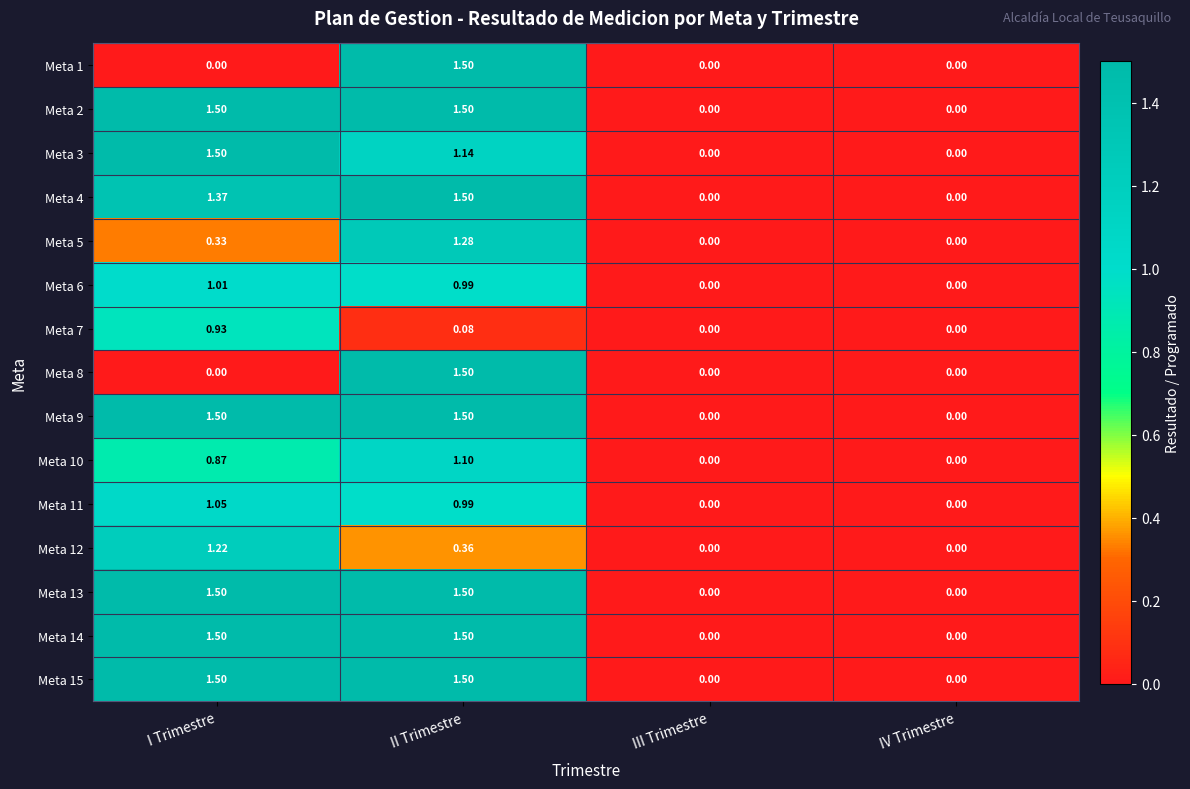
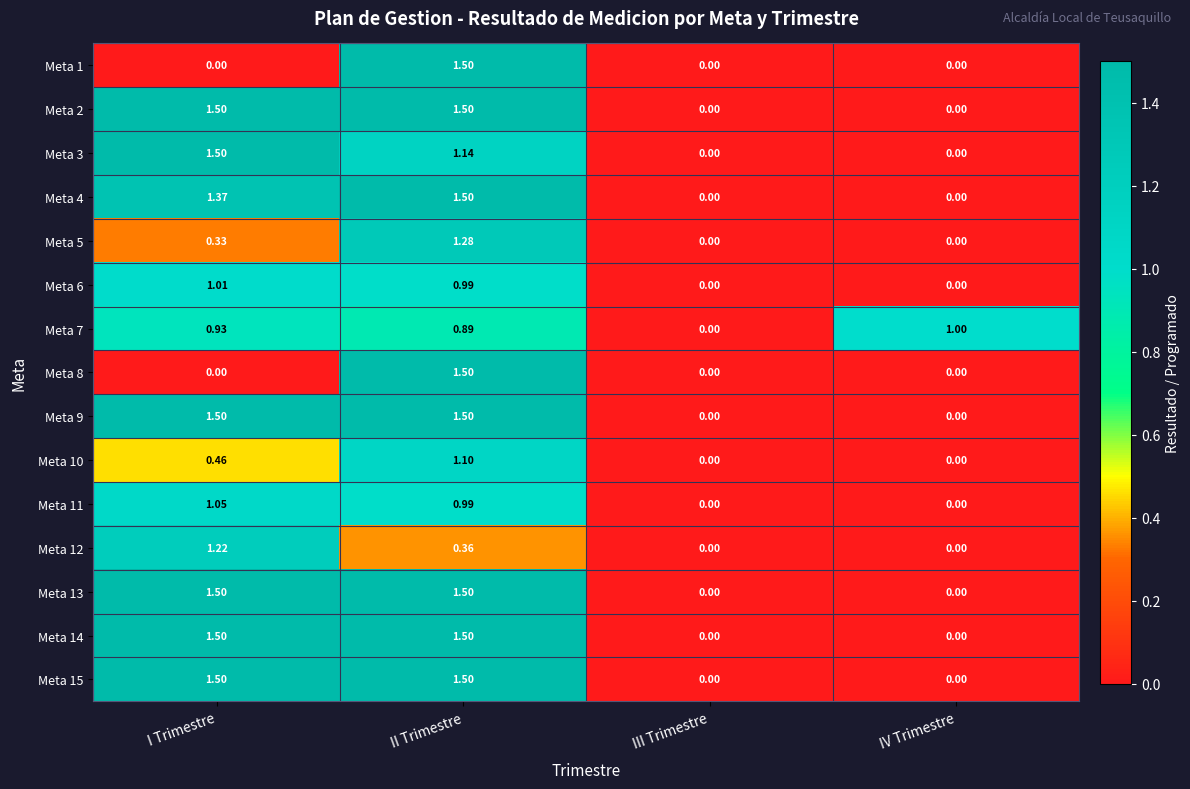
  {
    "Meta 1": {
      "I Trimestre": 0.00,
      "II Trimestre": 1.50,
      "III Trimestre": 0.00,
      "IV Trimestre": 0.00
    },
    "Meta 2": {
      "I Trimestre": 1.50,
      "II Trimestre": 1.50,
      "III Trimestre": 0.00,
      "IV Trimestre": 0.00
    },
    "Meta 3": {
      "I Trimestre": 1.50,
      "II Trimestre": 1.14,
      "III Trimestre": 0.00,
      "IV Trimestre": 0.00
    },
    "Meta 4": {
      "I Trimestre": 1.37,
      "II Trimestre": 1.50,
      "III Trimestre": 0.00,
      "IV Trimestre": 0.00
    },
    "Meta 5": {
      "I Trimestre": 0.33,
      "II Trimestre": 1.28,
      "III Trimestre": 0.00,
      "IV Trimestre": 0.00
    },
    "Meta 6": {
      "I Trimestre": 1.01,
      "II Trimestre": 0.99,
      "III Trimestre": 0.00,
      "IV Trimestre": 0.00
    },
    "Meta 7": {
      "I Trimestre": 0.93,
-     "II Trimestre": 0.08,
+     "II Trimestre": 0.89,
      "III Trimestre": 0.00,
-     "IV Trimestre": 0.00
+     "IV Trimestre": 1.00
    },
    "Meta 8": {
      "I Trimestre": 0.00,
      "II Trimestre": 1.50,
      "III Trimestre": 0.00,
      "IV Trimestre": 0.00
    },
    "Meta 9": {
      "I Trimestre": 1.50,
      "II Trimestre": 1.50,
      "III Trimestre": 0.00,
      "IV Trimestre": 0.00
    },
    "Meta 10": {
-     "I Trimestre": 0.87,
+     "I Trimestre": 0.46,
      "II Trimestre": 1.10,
      "III Trimestre": 0.00,
      "IV Trimestre": 0.00
    },
    "Meta 11": {
      "I Trimestre": 1.05,
      "II Trimestre": 0.99,
      "III Trimestre": 0.00,
      "IV Trimestre": 0.00
    },
    "Meta 12": {
      "I Trimestre": 1.22,
      "II Trimestre": 0.36,
      "III Trimestre": 0.00,
      "IV Trimestre": 0.00
    },
    "Meta 13": {
      "I Trimestre": 1.50,
      "II Trimestre": 1.50,
      "III Trimestre": 0.00,
      "IV Trimestre": 0.00
    },
    "Meta 14": {
      "I Trimestre": 1.50,
      "II Trimestre": 1.50,
      "III Trimestre": 0.00,
      "IV Trimestre": 0.00
    },
    "Meta 15": {
      "I Trimestre": 1.50,
      "II Trimestre": 1.50,
      "III Trimestre": 0.00,
      "IV Trimestre": 0.00
    }
  }
